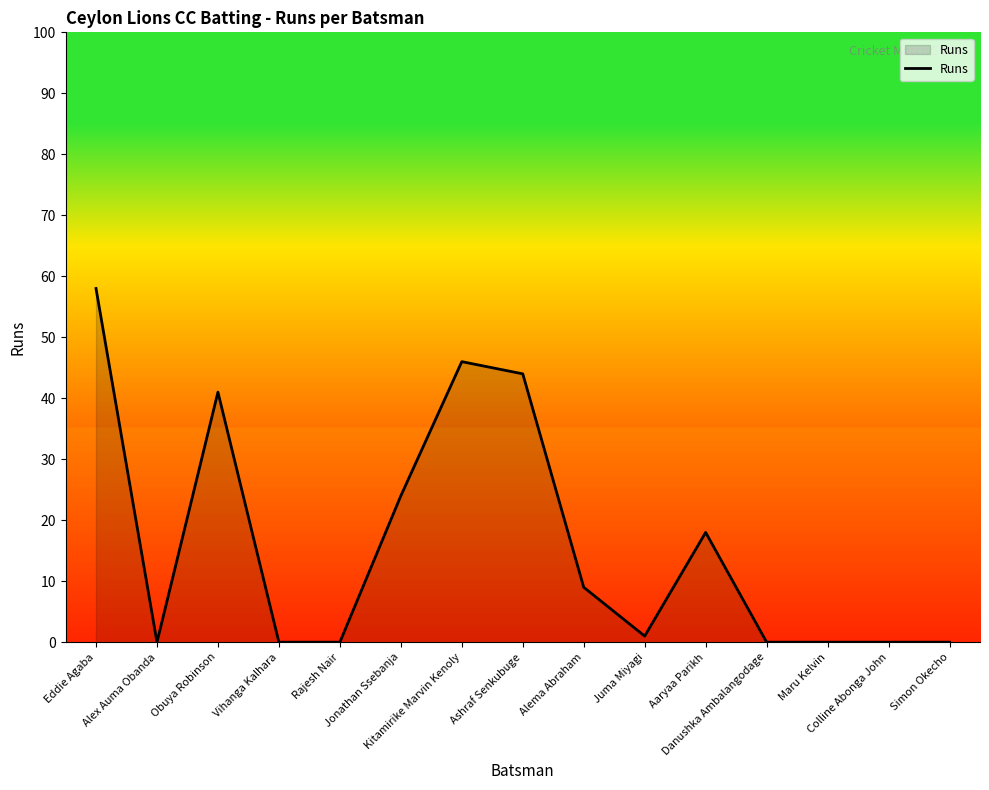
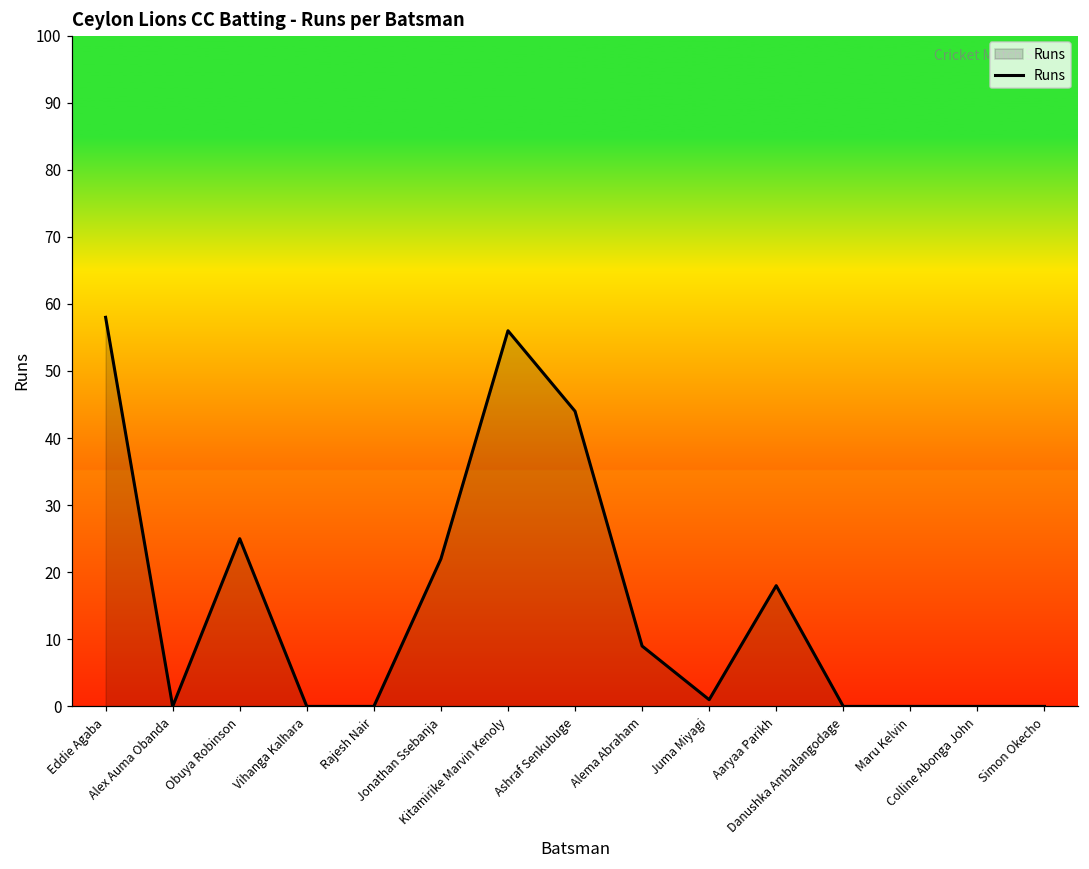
  {
    "Eddie Agaba": 58,
    "Alex Auma Obanda": 0,
-   "Obuya Robinson": 41,
+   "Obuya Robinson": 25,
    "Vihanga Kalhara": 0,
    "Rajesh Nair": 0,
-   "Jonathan Ssebanja": 24,
-   "Kitamirike Marvin Kenoly": 46,
+   "Jonathan Ssebanja": 22,
+   "Kitamirike Marvin Kenoly": 56,
    "Ashraf Senkubuge": 44,
    "Alema Abraham": 9,
    "Juma Miyagi": 1,
    "Aaryaa Parikh": 18,
    "Danushka Ambalangodage": 0,
    "Maru Kelvin": 0,
    "Colline Abonga John": 0,
    "Simon Okecho": 0
  }
